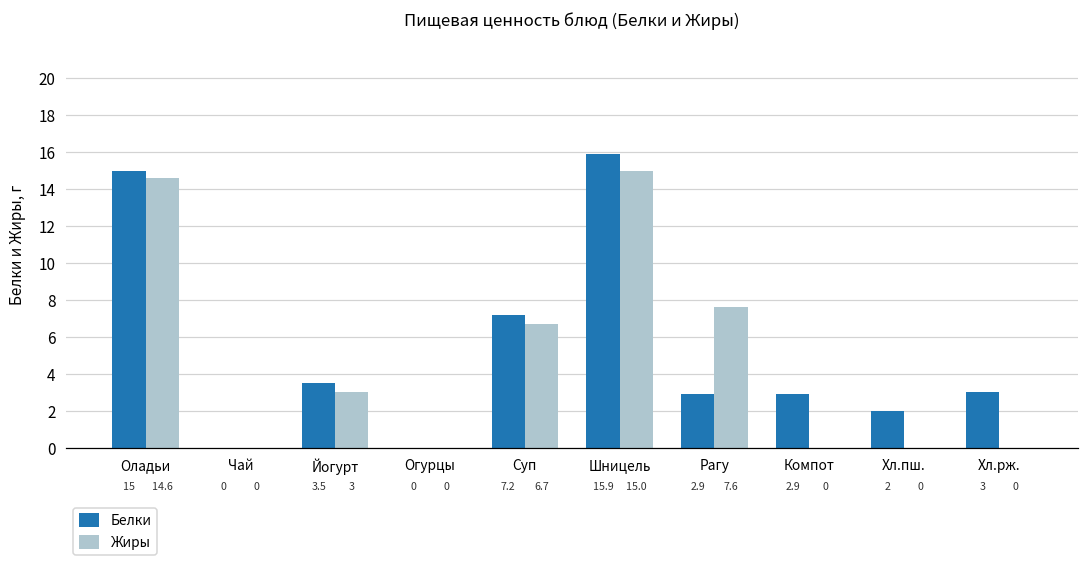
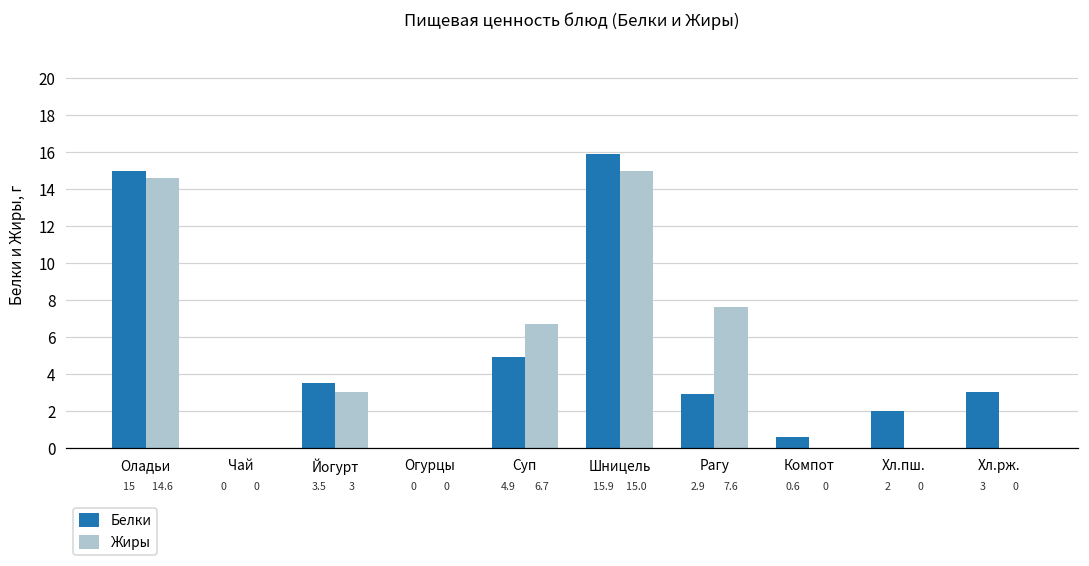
  {
    "Белки": {
-     "Суп": 7.2,
-     "Компот": 2.9
+     "Суп": 4.9,
+     "Компот": 0.6
    },
    "Жиры": {
      "Оладьи": 14.6,
      "Йогурт": 3.0,
      "Суп": 6.7,
      "Шницель": 15.0,
      "Рагу": 7.6
    }
  }
